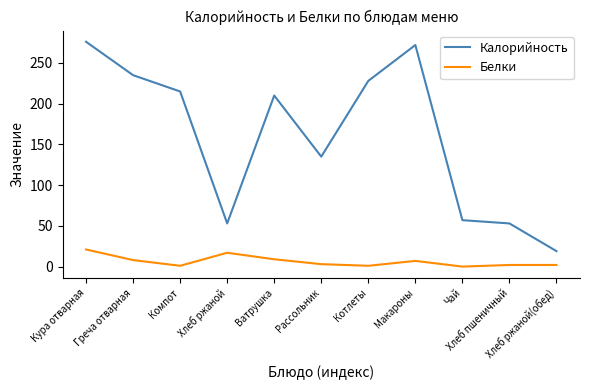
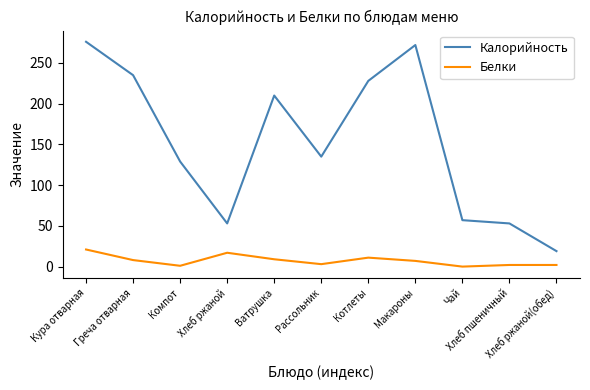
  {
    "Калорийность": {
      "Кура отварная": 280,
      "Греча отварная": 240,
-     "Компот": 220,
+     "Компот": 130,
      "Хлеб ржаной": 50,
      "Ватрушка": 210,
      "Рассольник": 140,
      "Котлеты": 230,
      "Макароны": 270,
      "Чай": 60,
      "Хлеб пшеничный": 50,
      "Хлеб ржаной(обед)": 20
    },
    "Белки": {
      "Кура отварная": 20,
      "Греча отварная": 10,
      "Компот": 0,
      "Хлеб ржаной": 20,
      "Ватрушка": 10,
      "Рассольник": 0,
-     "Котлеты": 0,
+     "Котлеты": 10,
      "Макароны": 10,
      "Чай": 0,
      "Хлеб пшеничный": 0,
      "Хлеб ржаной(обед)": 0
    }
  }
